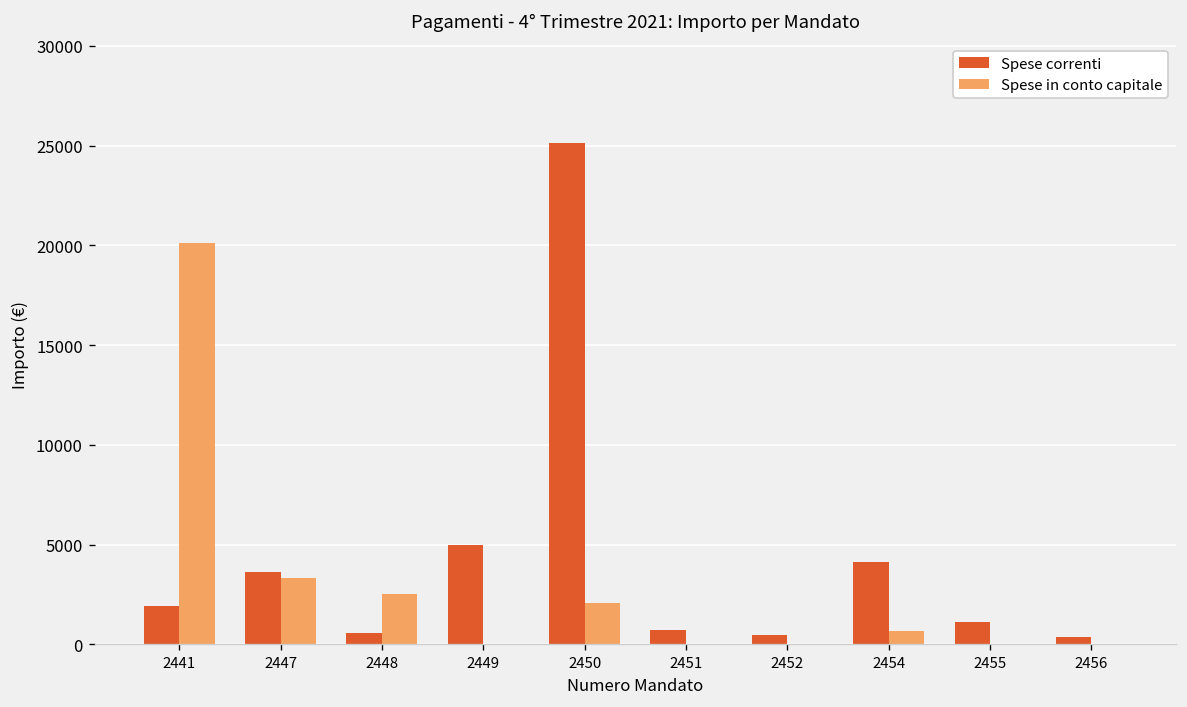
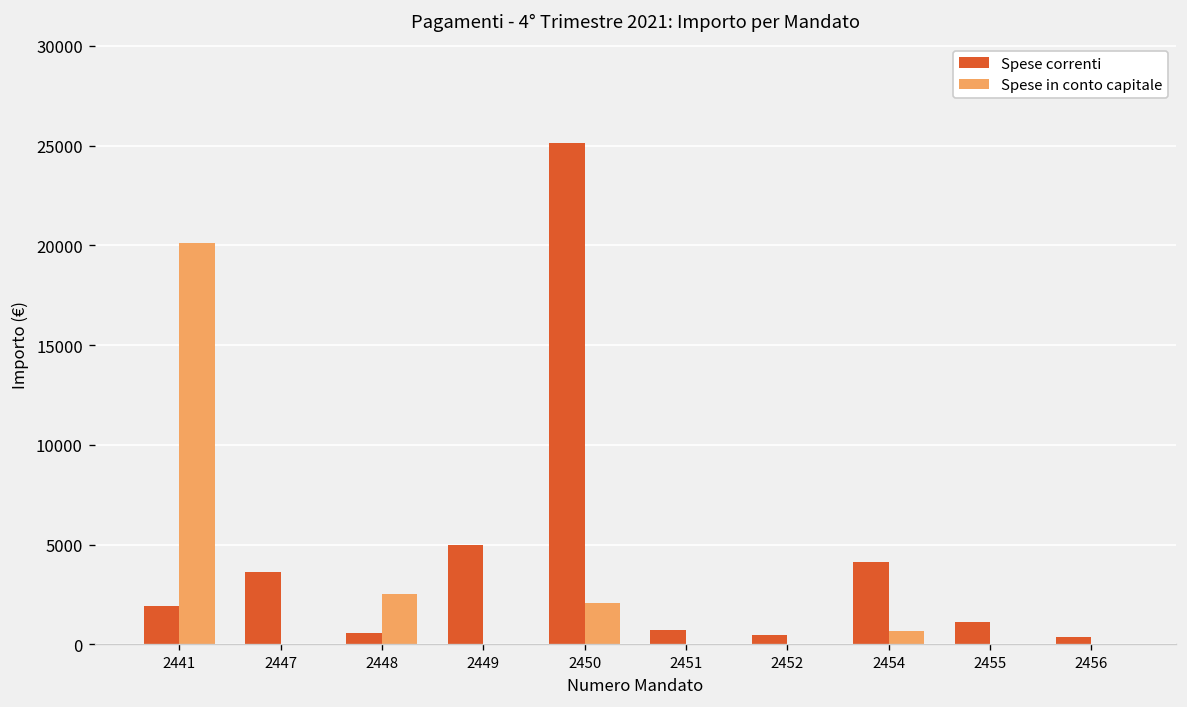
  {
    "Spese correnti": {
      "2441": 1900,
      "2447": 3600,
      "2448": 600,
      "2449": 5000,
      "2450": 25100,
      "2451": 700,
      "2452": 500,
      "2454": 4100,
      "2455": 1100,
      "2456": 400
    },
    "Spese in conto capitale": {
      "2441": 20100,
-     "2447": 3300,
+     "2447": 0,
      "2448": 2500,
      "2449": 0,
      "2450": 2100,
      "2451": 0,
      "2452": 0,
      "2454": 700,
      "2455": 0,
      "2456": 0
    }
  }
